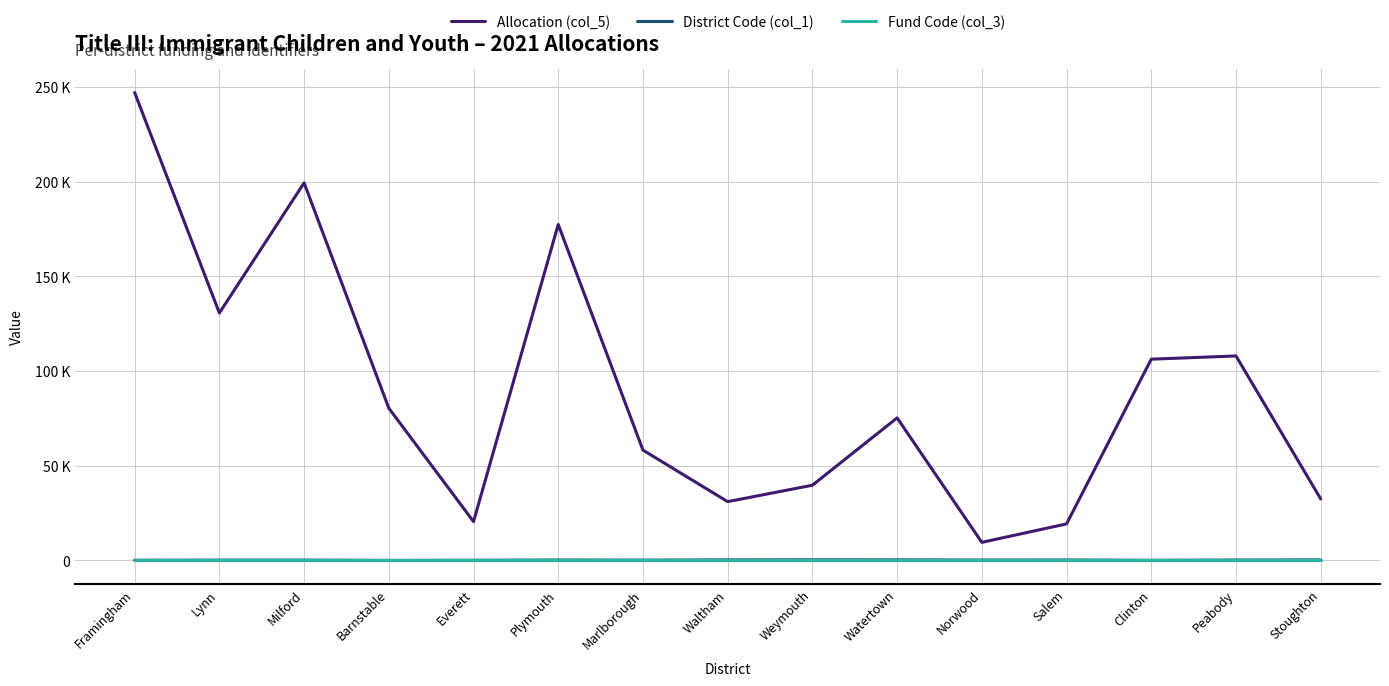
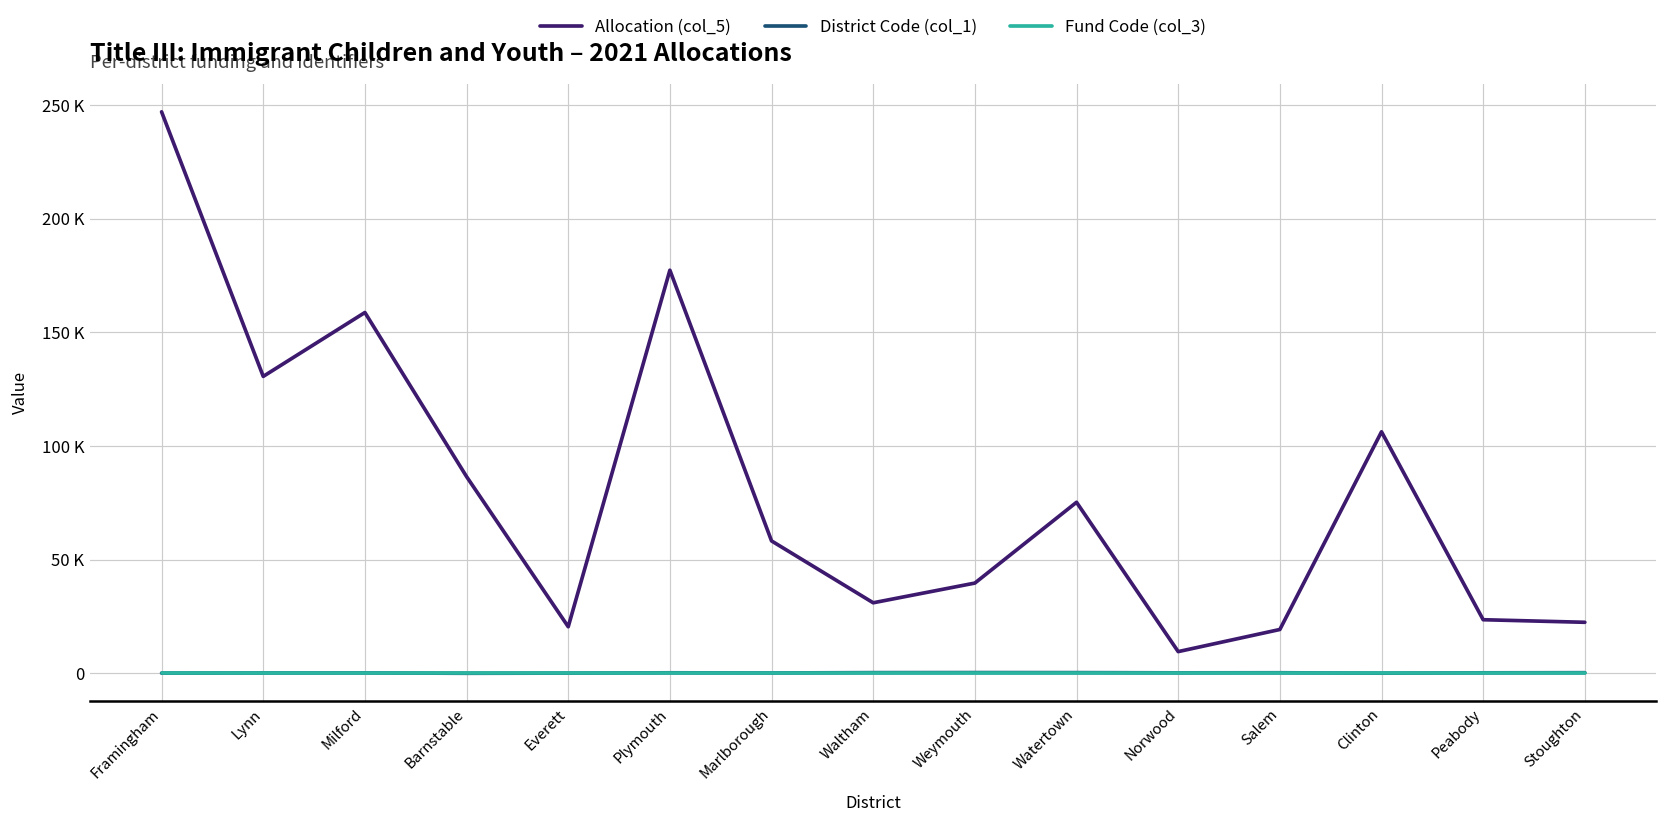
  {
    "Allocation (col_5)": {
      "Framingham": 247000,
      "Lynn": 131000,
-     "Milford": 199000,
-     "Barnstable": 80000,
+     "Milford": 159000,
+     "Barnstable": 87000,
      "Everett": 21000,
      "Plymouth": 177000,
      "Marlborough": 58000,
      "Waltham": 31000,
      "Weymouth": 40000,
      "Watertown": 75000,
      "Norwood": 10000,
      "Salem": 19000,
      "Clinton": 106000,
-     "Peabody": 108000,
-     "Stoughton": 32000
+     "Peabody": 24000,
+     "Stoughton": 22000
    },
    "Fund Code (col_3)": {
      "Framingham": 0,
      "Lynn": 0,
      "Milford": 0,
      "Barnstable": 0,
      "Everett": 0,
      "Plymouth": 0,
      "Marlborough": 0,
      "Waltham": 0,
      "Weymouth": 0,
      "Watertown": 0,
      "Norwood": 0,
      "Salem": 0,
      "Clinton": 0,
      "Peabody": 0,
      "Stoughton": 0
    }
  }
